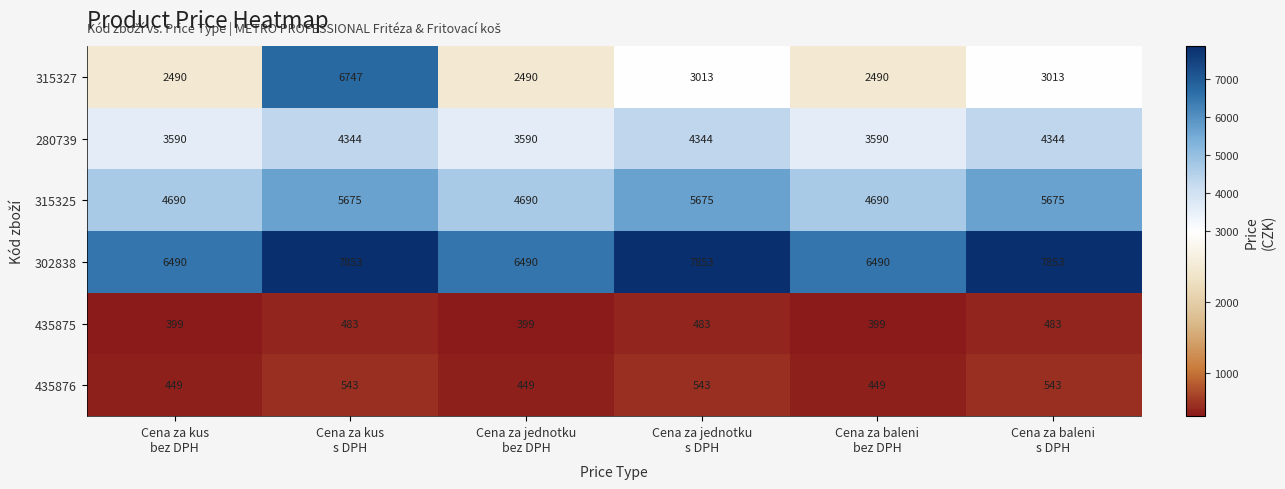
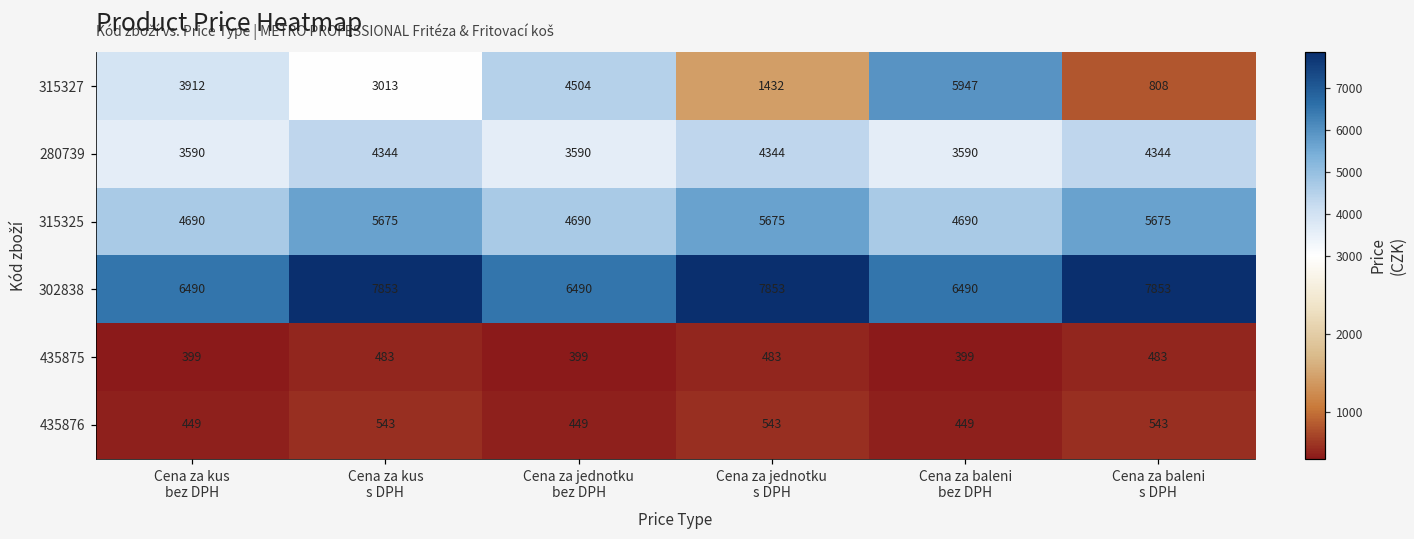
  {
    "315327": {
-     "Cena za kus bez DPH": 2490,
-     "Cena za kus s DPH": 6747,
-     "Cena za jednotku bez DPH": 2490,
-     "Cena za jednotku s DPH": 3013,
-     "Cena za baleni bez DPH": 2490,
-     "Cena za baleni s DPH": 3013
+     "Cena za kus bez DPH": 3912,
+     "Cena za kus s DPH": 3013,
+     "Cena za jednotku bez DPH": 4504,
+     "Cena za jednotku s DPH": 1432,
+     "Cena za baleni bez DPH": 5947,
+     "Cena za baleni s DPH": 808
    },
    "280739": {
      "Cena za kus bez DPH": 3590,
      "Cena za kus s DPH": 4344,
      "Cena za jednotku bez DPH": 3590,
      "Cena za jednotku s DPH": 4344,
      "Cena za baleni bez DPH": 3590,
      "Cena za baleni s DPH": 4344
    },
    "315325": {
      "Cena za kus bez DPH": 4690,
      "Cena za kus s DPH": 5675,
      "Cena za jednotku bez DPH": 4690,
      "Cena za jednotku s DPH": 5675,
      "Cena za baleni bez DPH": 4690,
      "Cena za baleni s DPH": 5675
    },
    "302838": {
      "Cena za kus bez DPH": 6490,
      "Cena za kus s DPH": 7853,
      "Cena za jednotku bez DPH": 6490,
      "Cena za jednotku s DPH": 7853,
      "Cena za baleni bez DPH": 6490,
      "Cena za baleni s DPH": 7853
    },
    "435875": {
      "Cena za kus bez DPH": 399,
      "Cena za kus s DPH": 483,
      "Cena za jednotku bez DPH": 399,
      "Cena za jednotku s DPH": 483,
      "Cena za baleni bez DPH": 399,
      "Cena za baleni s DPH": 483
    },
    "435876": {
      "Cena za kus bez DPH": 449,
      "Cena za kus s DPH": 543,
      "Cena za jednotku bez DPH": 449,
      "Cena za jednotku s DPH": 543,
      "Cena za baleni bez DPH": 449,
      "Cena za baleni s DPH": 543
    }
  }
